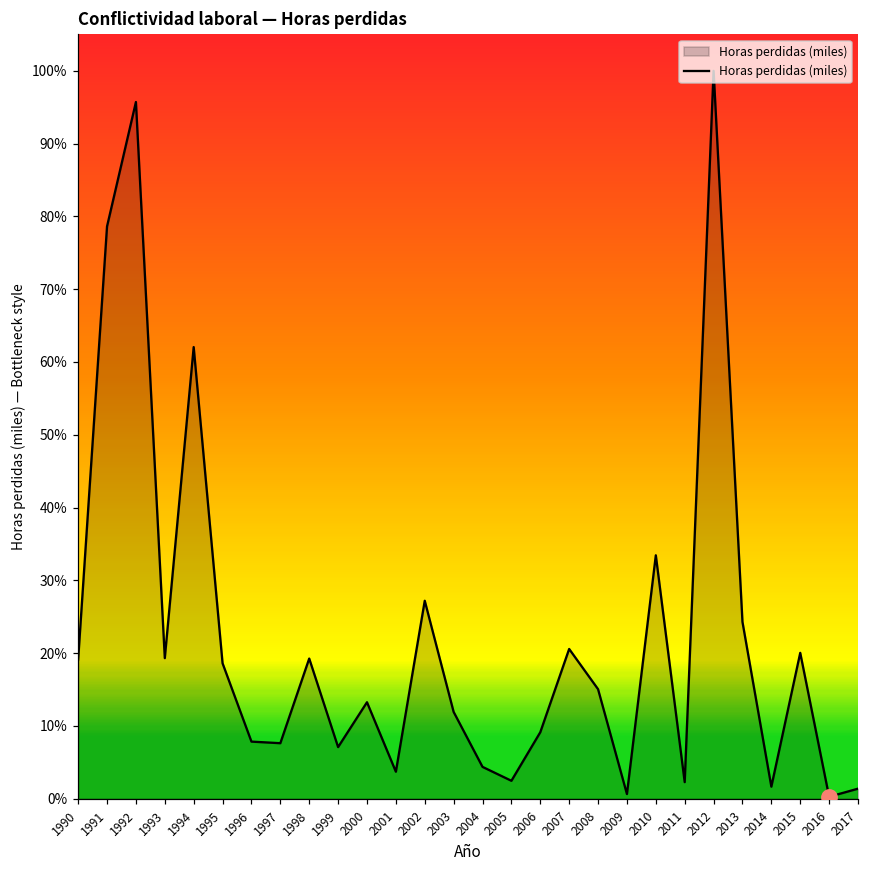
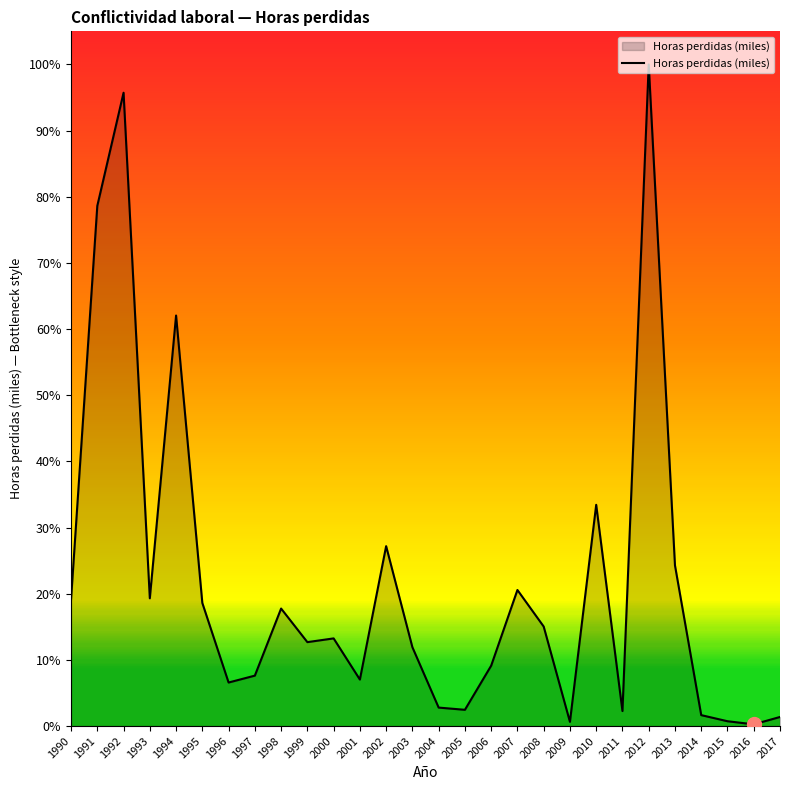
  {
    "Horas perdidas (miles)": {
      "1990": "19%",
      "1991": "79%",
      "1992": "96%",
      "1993": "19%",
      "1994": "62%",
      "1995": "19%",
-     "1996": "8%",
+     "1996": "7%",
      "1997": "8%",
-     "1998": "19%",
-     "1999": "7%",
+     "1998": "18%",
+     "1999": "13%",
      "2000": "13%",
-     "2001": "4%",
+     "2001": "7%",
      "2002": "27%",
      "2003": "12%",
-     "2004": "4%",
+     "2004": "3%",
      "2005": "2%",
      "2006": "9%",
      "2007": "21%",
      "2008": "15%",
      "2009": "1%",
      "2010": "33%",
      "2011": "2%",
      "2013": "24%",
      "2014": "2%",
-     "2015": "20%",
+     "2015": "1%",
      "2017": "1%"
    }
  }
